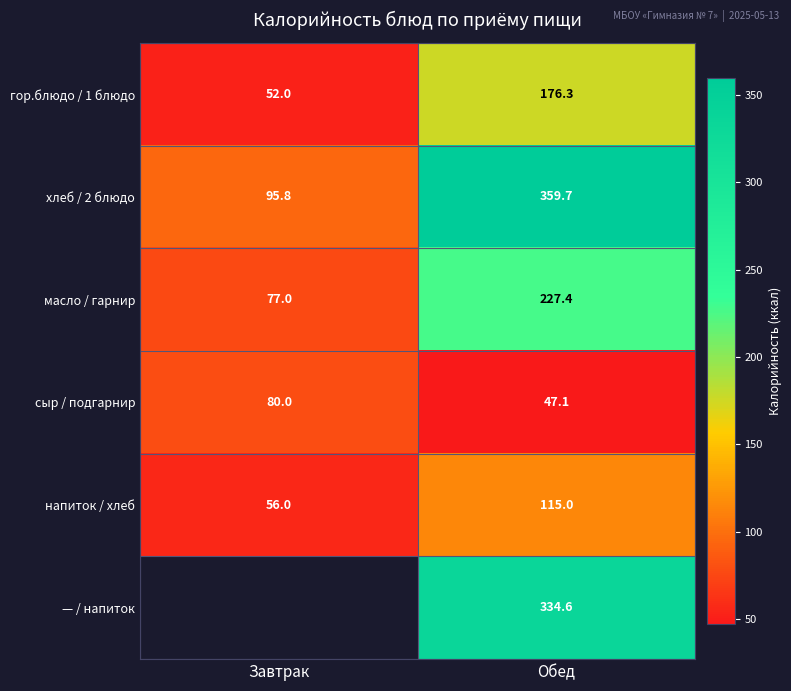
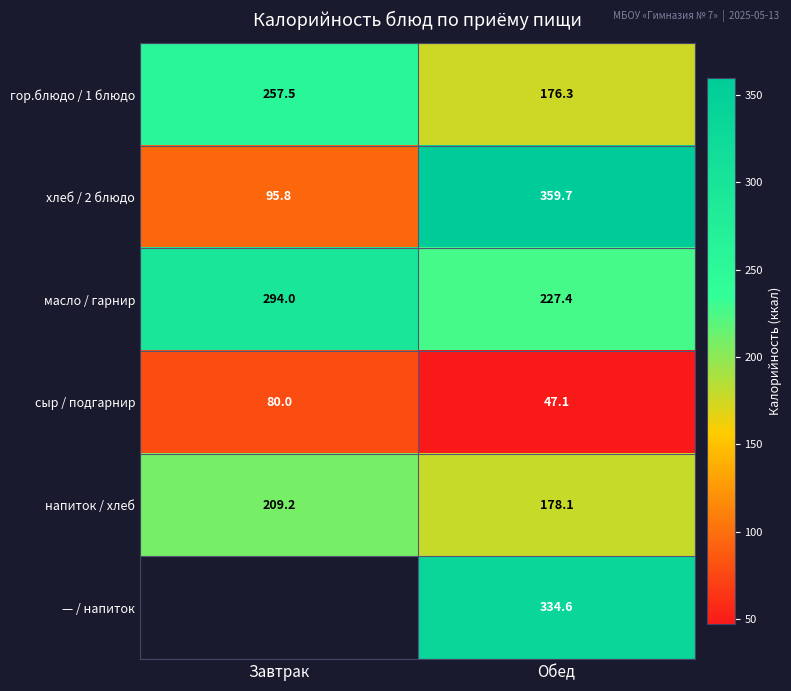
  {
    "гор.блюдо / 1 блюдо": {
-     "Завтрак": 52.0,
+     "Завтрак": 257.5,
      "Обед": 176.3
    },
    "хлеб / 2 блюдо": {
      "Завтрак": 95.8,
      "Обед": 359.7
    },
    "масло / гарнир": {
-     "Завтрак": 77.0,
+     "Завтрак": 294.0,
      "Обед": 227.4
    },
    "сыр / подгарнир": {
      "Завтрак": 80.0,
      "Обед": 47.1
    },
    "напиток / хлеб": {
-     "Завтрак": 56.0,
-     "Обед": 115.0
+     "Завтрак": 209.2,
+     "Обед": 178.1
    },
    "— / напиток": {
      "Обед": 334.6
    }
  }
